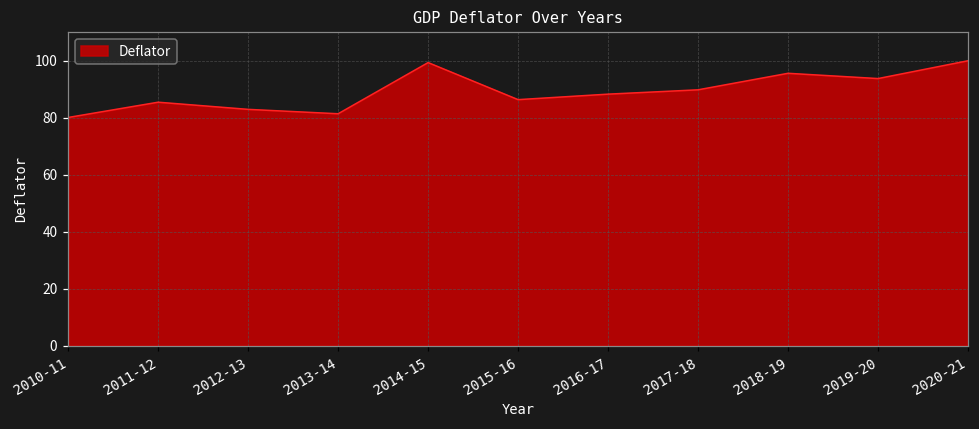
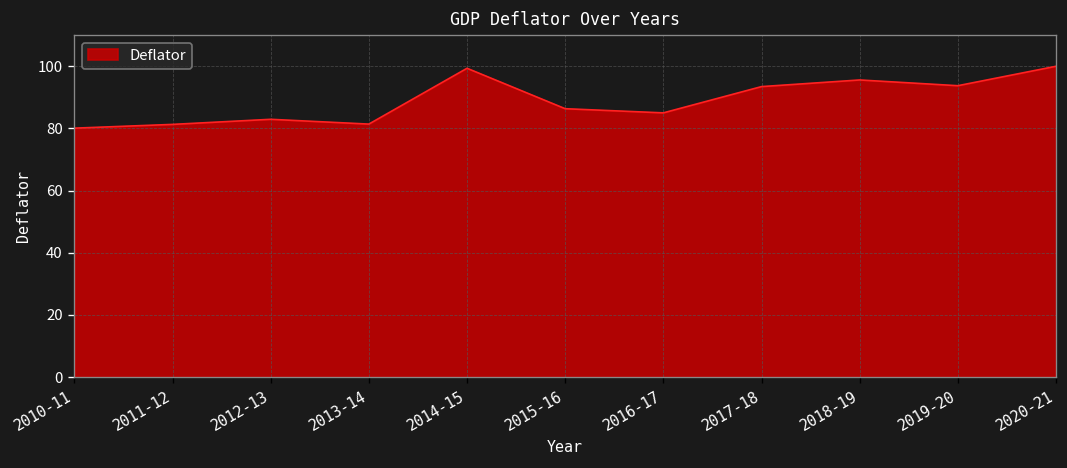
  {
    "2010-11": 80,
-   "2011-12": 85,
+   "2011-12": 81,
    "2012-13": 83,
    "2013-14": 81,
    "2014-15": 99,
    "2015-16": 86,
-   "2016-17": 88,
-   "2017-18": 90,
+   "2016-17": 85,
+   "2017-18": 93,
    "2018-19": 96,
    "2019-20": 94,
    "2020-21": 100
  }
